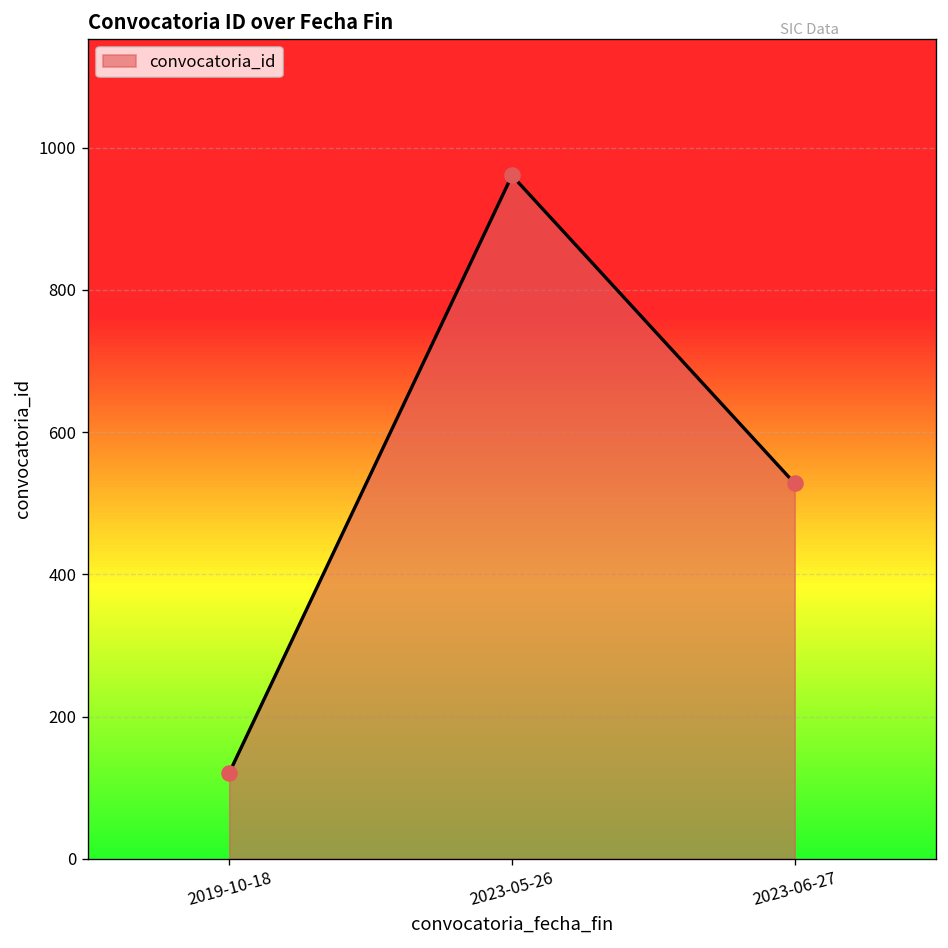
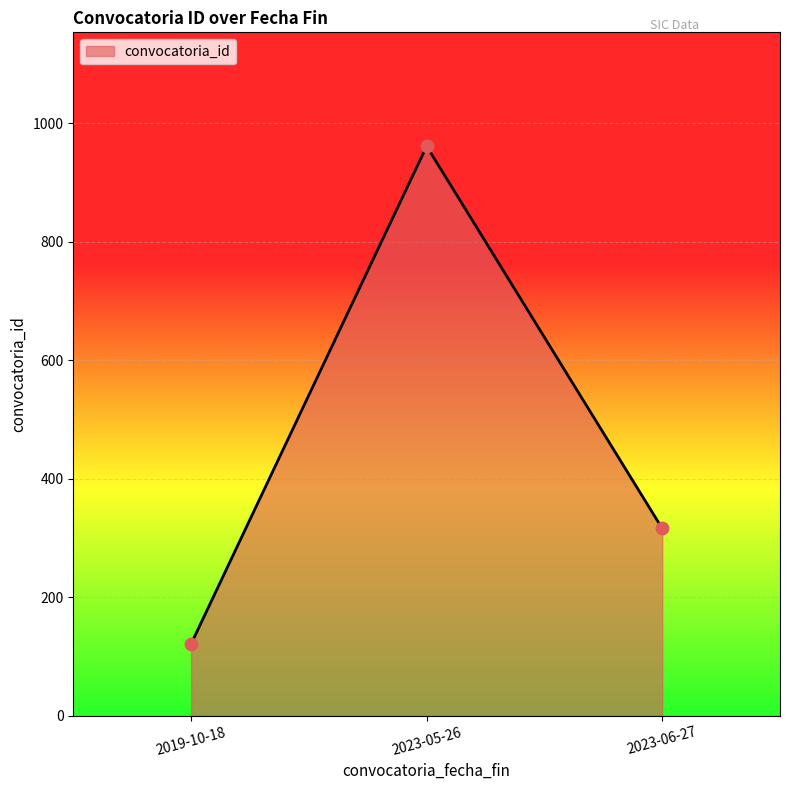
  {
    "2019-10-18": 120,
    "2023-05-26": 960,
-   "2023-06-27": 530
+   "2023-06-27": 320
  }
